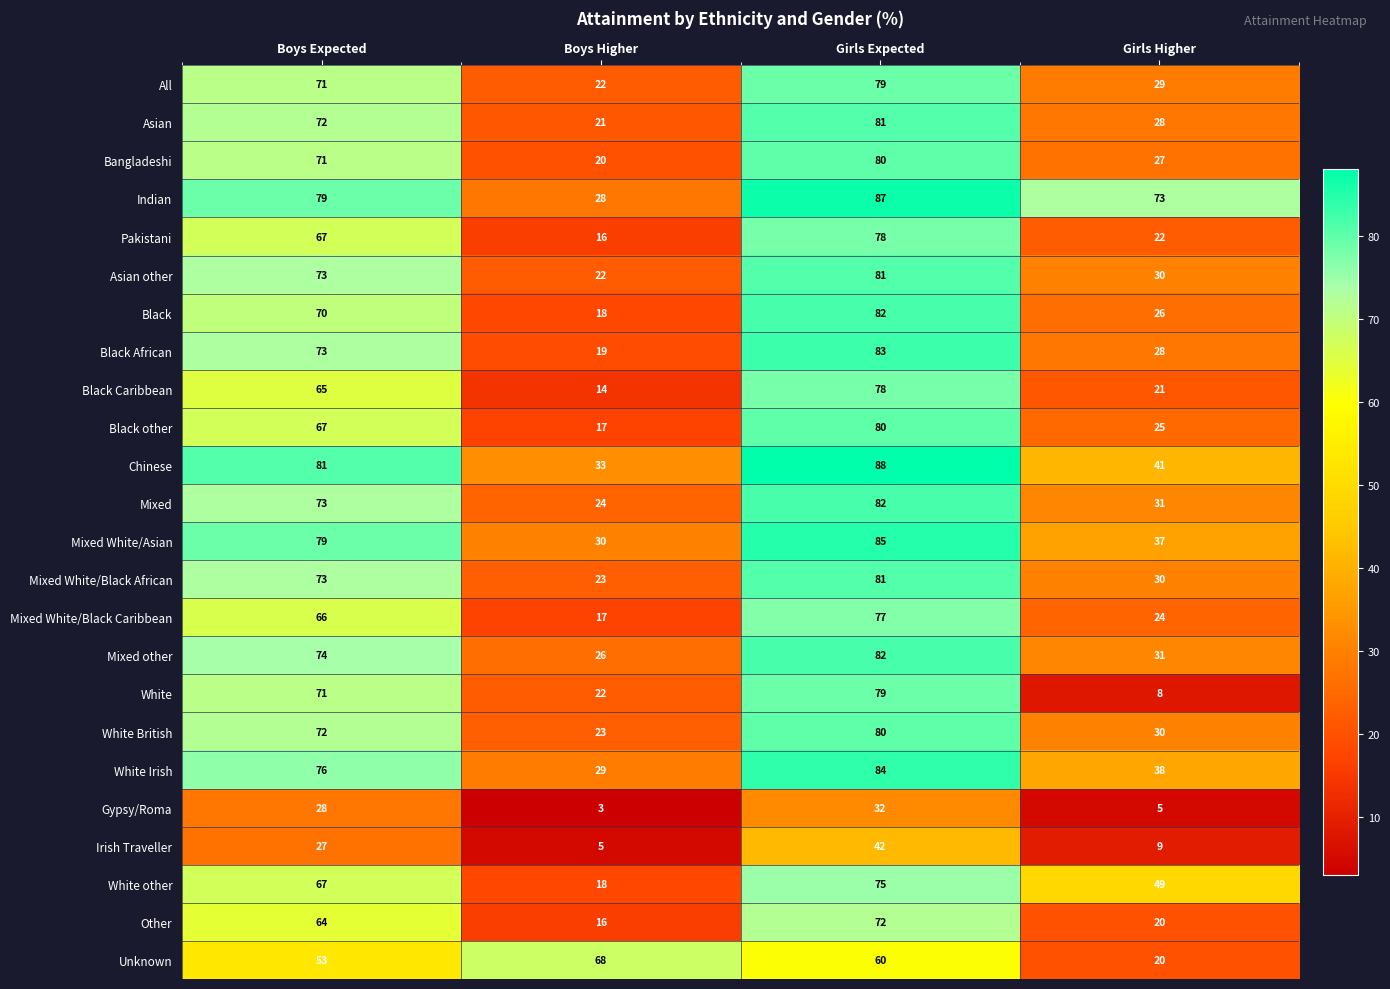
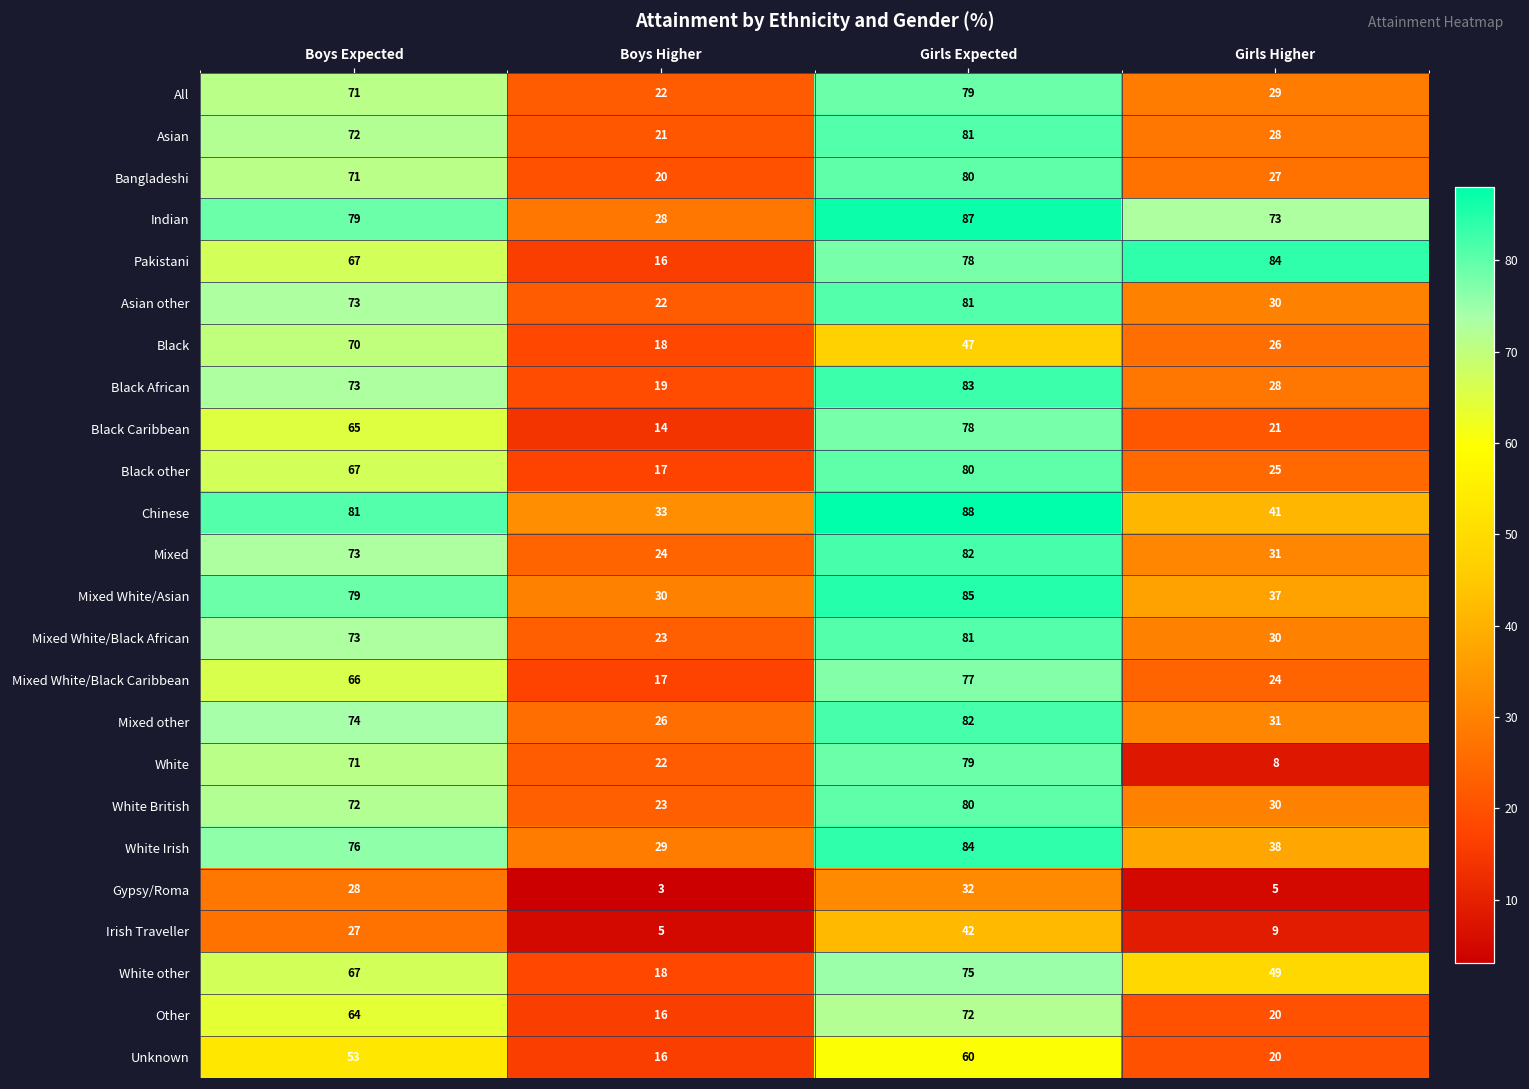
  {
    "All": {
      "Boys Expected": 71,
      "Boys Higher": 22,
      "Girls Expected": 79,
      "Girls Higher": 29
    },
    "Asian": {
      "Boys Expected": 72,
      "Boys Higher": 21,
      "Girls Expected": 81,
      "Girls Higher": 28
    },
    "Bangladeshi": {
      "Boys Expected": 71,
      "Boys Higher": 20,
      "Girls Expected": 80,
      "Girls Higher": 27
    },
    "Indian": {
      "Boys Expected": 79,
      "Boys Higher": 28,
      "Girls Expected": 87,
      "Girls Higher": 73
    },
    "Pakistani": {
      "Boys Expected": 67,
      "Boys Higher": 16,
      "Girls Expected": 78,
-     "Girls Higher": 22
+     "Girls Higher": 84
    },
    "Asian other": {
      "Boys Expected": 73,
      "Boys Higher": 22,
      "Girls Expected": 81,
      "Girls Higher": 30
    },
    "Black": {
      "Boys Expected": 70,
      "Boys Higher": 18,
-     "Girls Expected": 82,
+     "Girls Expected": 47,
      "Girls Higher": 26
    },
    "Black African": {
      "Boys Expected": 73,
      "Boys Higher": 19,
      "Girls Expected": 83,
      "Girls Higher": 28
    },
    "Black Caribbean": {
      "Boys Expected": 65,
      "Boys Higher": 14,
      "Girls Expected": 78,
      "Girls Higher": 21
    },
    "Black other": {
      "Boys Expected": 67,
      "Boys Higher": 17,
      "Girls Expected": 80,
      "Girls Higher": 25
    },
    "Chinese": {
      "Boys Expected": 81,
      "Boys Higher": 33,
      "Girls Expected": 88,
      "Girls Higher": 41
    },
    "Mixed": {
      "Boys Expected": 73,
      "Boys Higher": 24,
      "Girls Expected": 82,
      "Girls Higher": 31
    },
    "Mixed White/Asian": {
      "Boys Expected": 79,
      "Boys Higher": 30,
      "Girls Expected": 85,
      "Girls Higher": 37
    },
    "Mixed White/Black African": {
      "Boys Expected": 73,
      "Boys Higher": 23,
      "Girls Expected": 81,
      "Girls Higher": 30
    },
    "Mixed White/Black Caribbean": {
      "Boys Expected": 66,
      "Boys Higher": 17,
      "Girls Expected": 77,
      "Girls Higher": 24
    },
    "Mixed other": {
      "Boys Expected": 74,
      "Boys Higher": 26,
      "Girls Expected": 82,
      "Girls Higher": 31
    },
    "White": {
      "Boys Expected": 71,
      "Boys Higher": 22,
      "Girls Expected": 79,
      "Girls Higher": 8
    },
    "White British": {
      "Boys Expected": 72,
      "Boys Higher": 23,
      "Girls Expected": 80,
      "Girls Higher": 30
    },
    "White Irish": {
      "Boys Expected": 76,
      "Boys Higher": 29,
      "Girls Expected": 84,
      "Girls Higher": 38
    },
    "Gypsy/Roma": {
      "Boys Expected": 28,
      "Boys Higher": 3,
      "Girls Expected": 32,
      "Girls Higher": 5
    },
    "Irish Traveller": {
      "Boys Expected": 27,
      "Boys Higher": 5,
      "Girls Expected": 42,
      "Girls Higher": 9
    },
    "White other": {
      "Boys Expected": 67,
      "Boys Higher": 18,
      "Girls Expected": 75,
      "Girls Higher": 49
    },
    "Other": {
      "Boys Expected": 64,
      "Boys Higher": 16,
      "Girls Expected": 72,
      "Girls Higher": 20
    },
    "Unknown": {
      "Boys Expected": 53,
-     "Boys Higher": 68,
+     "Boys Higher": 16,
      "Girls Expected": 60,
      "Girls Higher": 20
    }
  }
